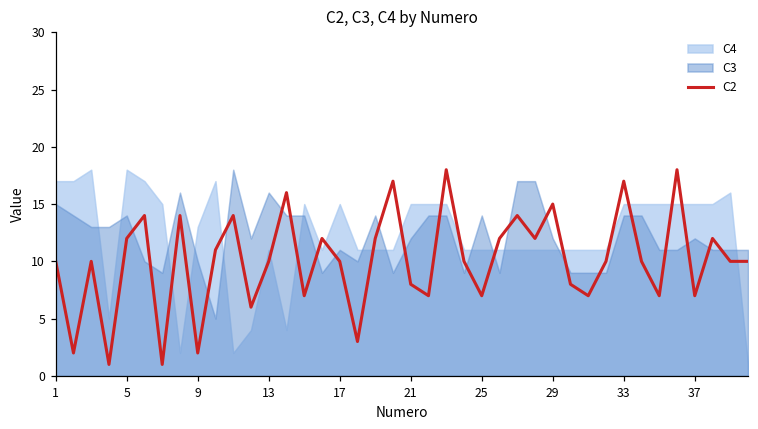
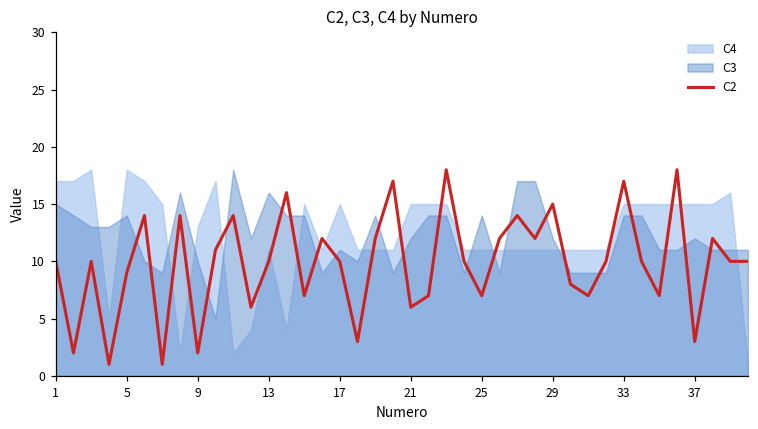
  {
    "C2": {
      "1": 10,
-     "5": 12,
+     "5": 9,
      "9": 2,
      "13": 10,
      "17": 10,
-     "21": 8,
+     "21": 6,
      "25": 7,
      "29": 15,
      "33": 17,
-     "37": 7
+     "37": 3
    }
  }
